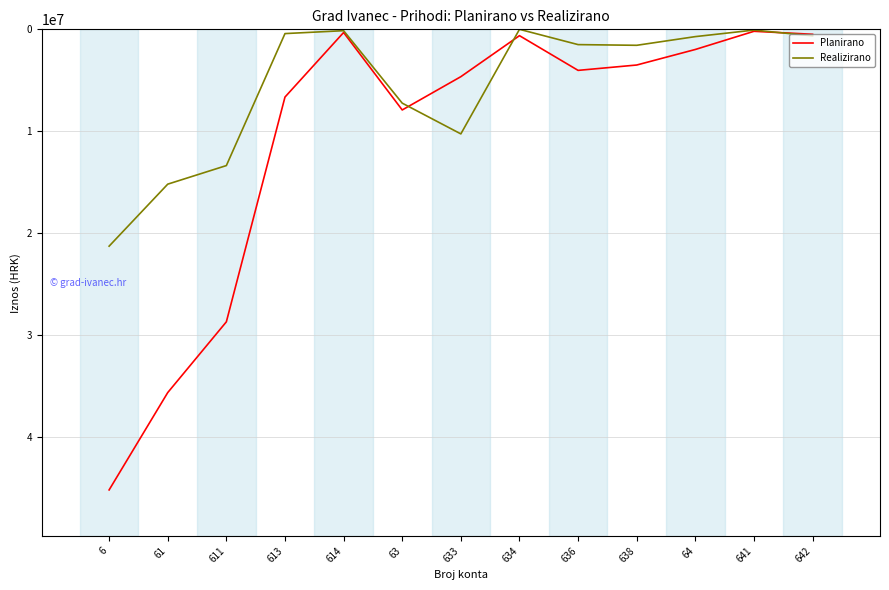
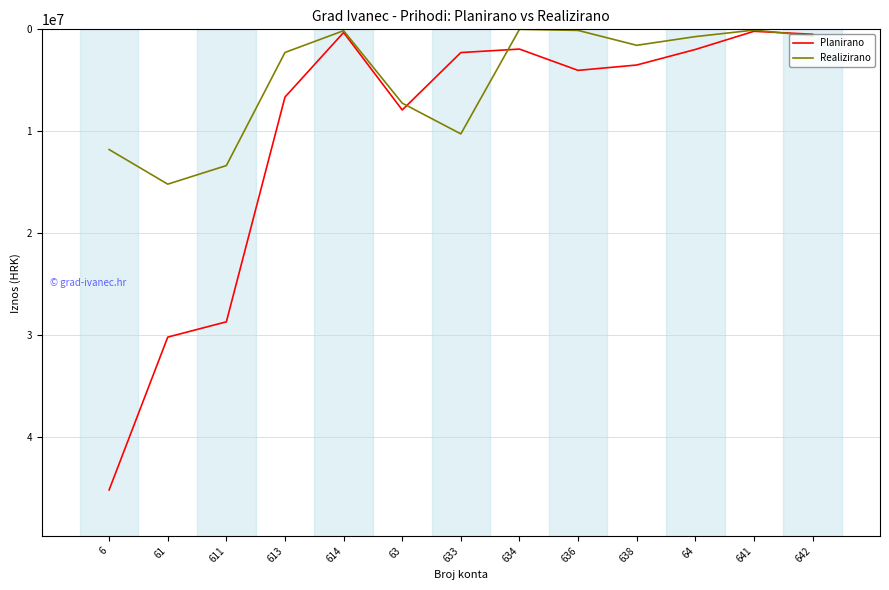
  {
    "Planirano": {
      "6": 45200000,
-     "61": 35600000,
+     "61": 30200000,
      "611": 28700000,
      "613": 6600000,
      "63": 7900000,
-     "633": 4600000,
-     "634": 600000,
+     "633": 2300000,
+     "634": 1900000,
      "636": 4000000,
      "638": 3500000,
      "64": 2000000
    },
    "Realizirano": {
-     "6": 21300000,
+     "6": 11800000,
      "61": 15200000,
      "611": 13400000,
-     "613": 400000,
+     "613": 2300000,
      "63": 7200000,
      "633": 10300000,
      "634": 0,
-     "636": 1500000,
+     "636": 100000,
      "638": 1600000,
      "64": 700000
    }
  }
